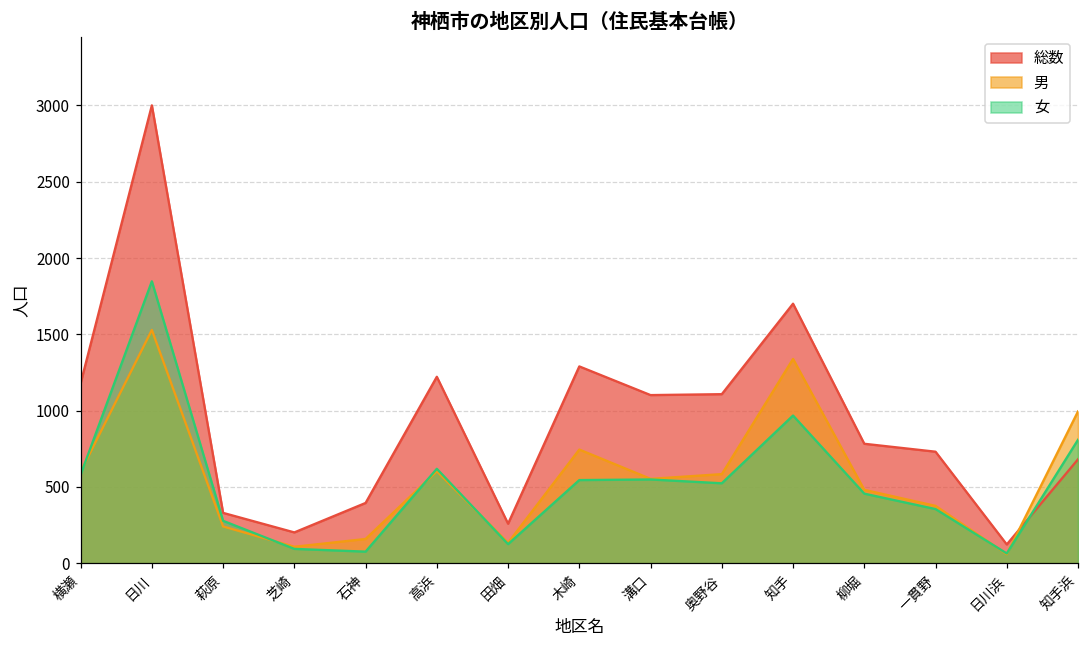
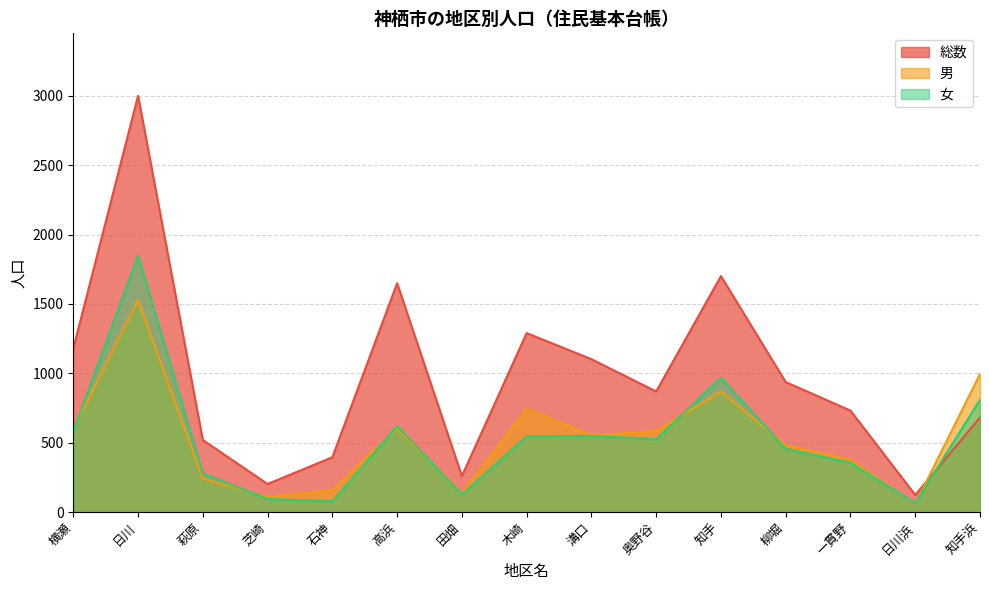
  {
    "総数": {
      "横瀬": 1180,
      "日川": 3000,
-     "萩原": 330,
+     "萩原": 520,
      "芝崎": 200,
      "石神": 400,
-     "高浜": 1220,
+     "高浜": 1650,
      "田畑": 260,
      "木崎": 1290,
      "溝口": 1100,
-     "奥野谷": 1110,
+     "奥野谷": 870,
      "知手": 1700,
-     "柳堀": 780,
+     "柳堀": 940,
      "一貫野": 730,
      "日川浜": 120,
      "知手浜": 680
    },
    "男": {
      "横瀬": 600,
      "日川": 1530,
      "萩原": 240,
      "石神": 160,
      "木崎": 750,
      "奥野谷": 580,
-     "知手": 1340,
+     "知手": 870,
      "柳堀": 480,
      "一貫野": 380,
      "知手浜": 1000
    },
    "女": {
      "横瀬": 580,
      "日川": 1850,
      "萩原": 280,
      "石神": 80,
      "木崎": 550,
      "奥野谷": 520,
      "知手": 970,
      "柳堀": 460,
      "一貫野": 360,
      "知手浜": 810
    }
  }
